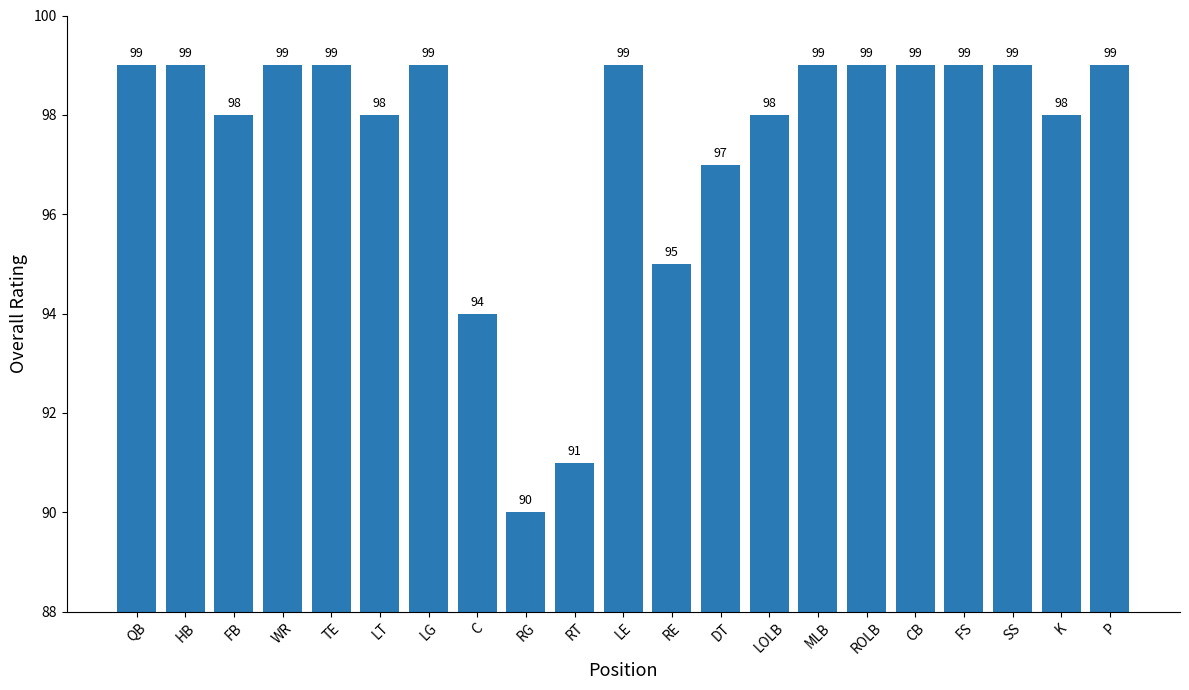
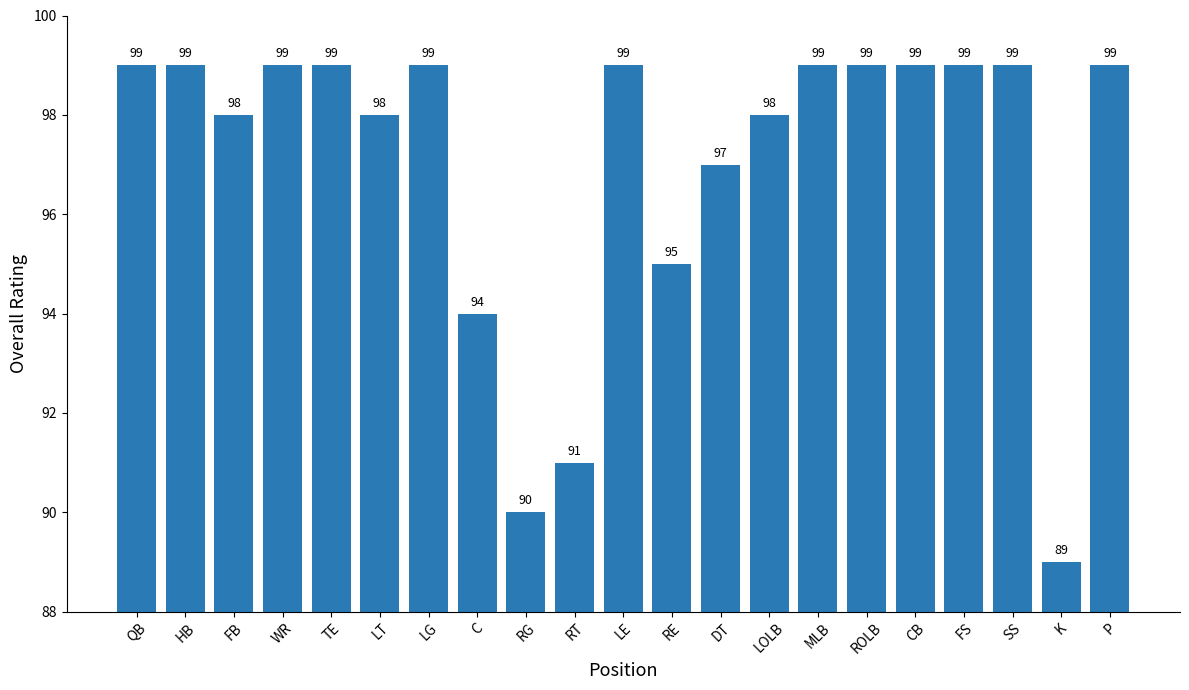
  {
    "QB": 99,
    "HB": 99,
    "FB": 98,
    "WR": 99,
    "TE": 99,
    "LT": 98,
    "LG": 99,
    "C": 94,
    "RG": 90,
    "RT": 91,
    "LE": 99,
    "RE": 95,
    "DT": 97,
    "LOLB": 98,
    "MLB": 99,
    "ROLB": 99,
    "CB": 99,
    "FS": 99,
    "SS": 99,
-   "K": 98,
+   "K": 89,
    "P": 99
  }
